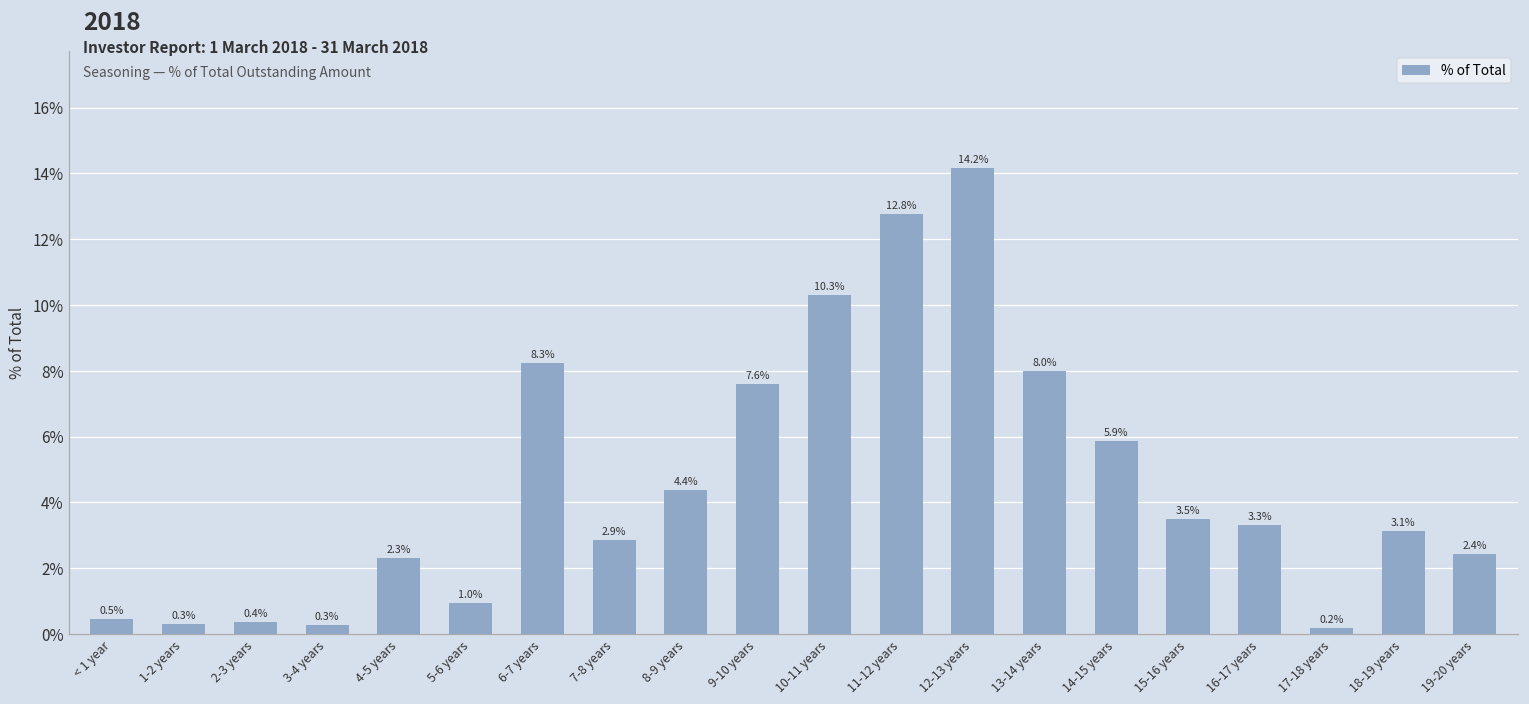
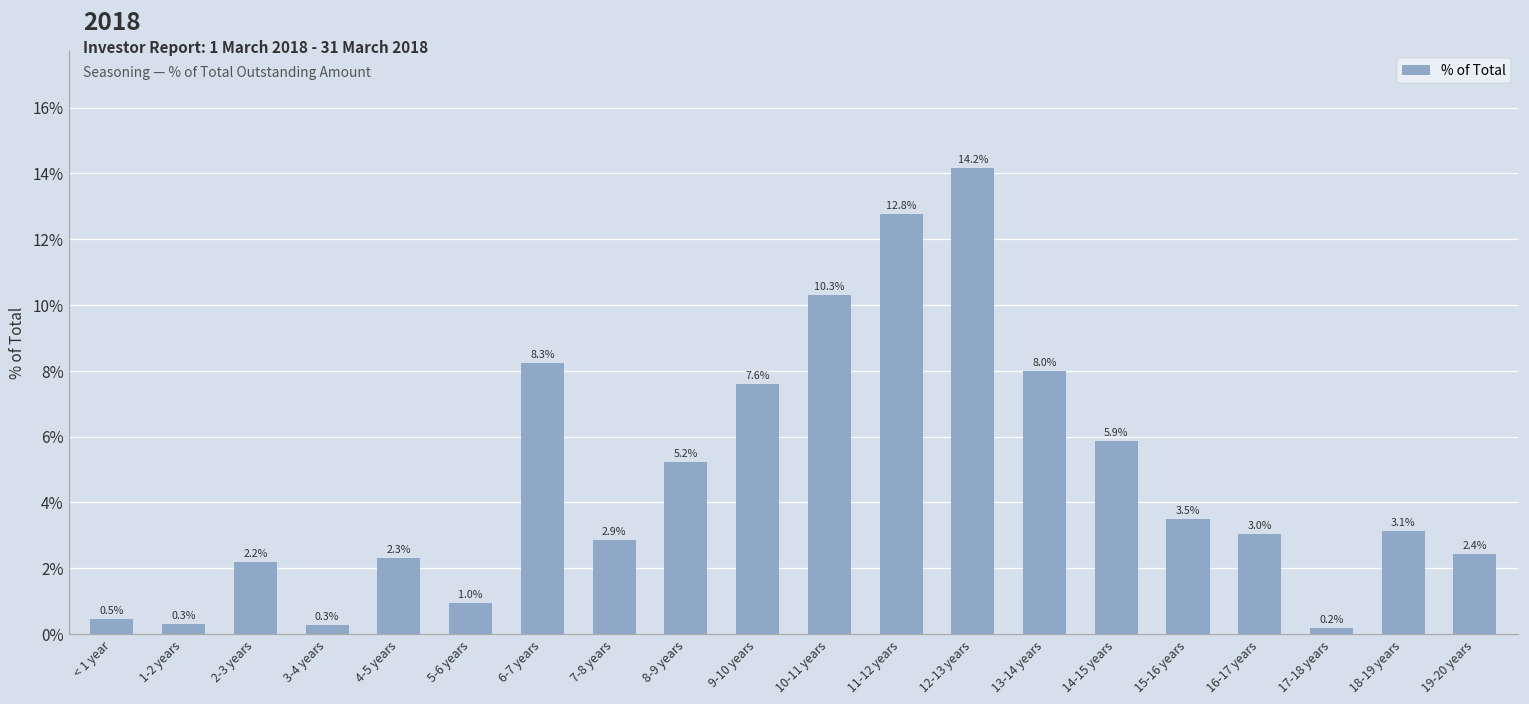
  {
    "< 1 year": "0.5%",
    "1-2 years": "0.3%",
-   "2-3 years": "0.4%",
+   "2-3 years": "2.2%",
    "3-4 years": "0.3%",
    "4-5 years": "2.3%",
    "5-6 years": "1.0%",
    "6-7 years": "8.3%",
    "7-8 years": "2.9%",
-   "8-9 years": "4.4%",
+   "8-9 years": "5.2%",
    "9-10 years": "7.6%",
    "10-11 years": "10.3%",
    "11-12 years": "12.8%",
    "12-13 years": "14.2%",
    "13-14 years": "8.0%",
    "14-15 years": "5.9%",
    "15-16 years": "3.5%",
-   "16-17 years": "3.3%",
+   "16-17 years": "3.0%",
    "17-18 years": "0.2%",
    "18-19 years": "3.1%",
    "19-20 years": "2.4%"
  }
